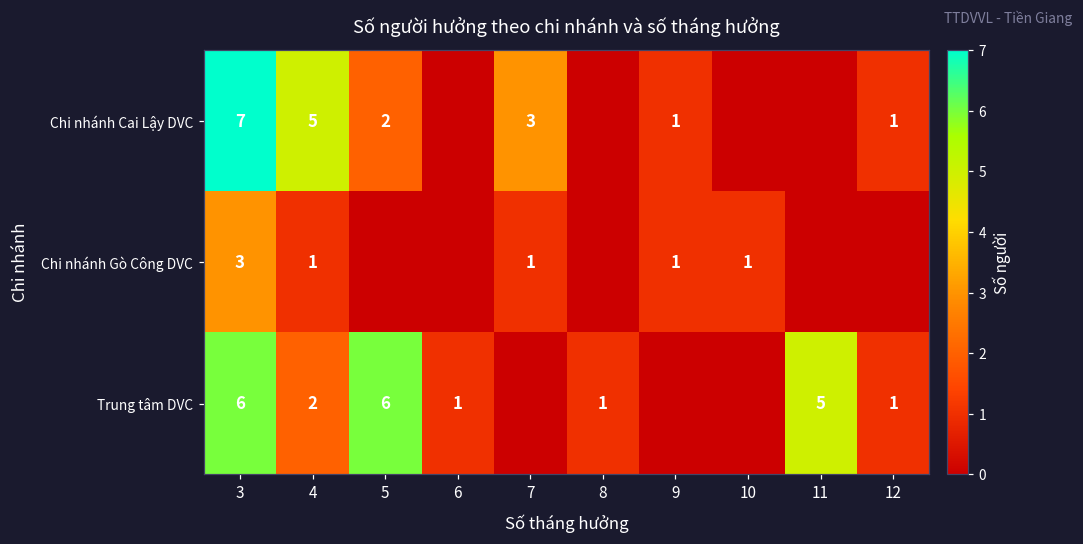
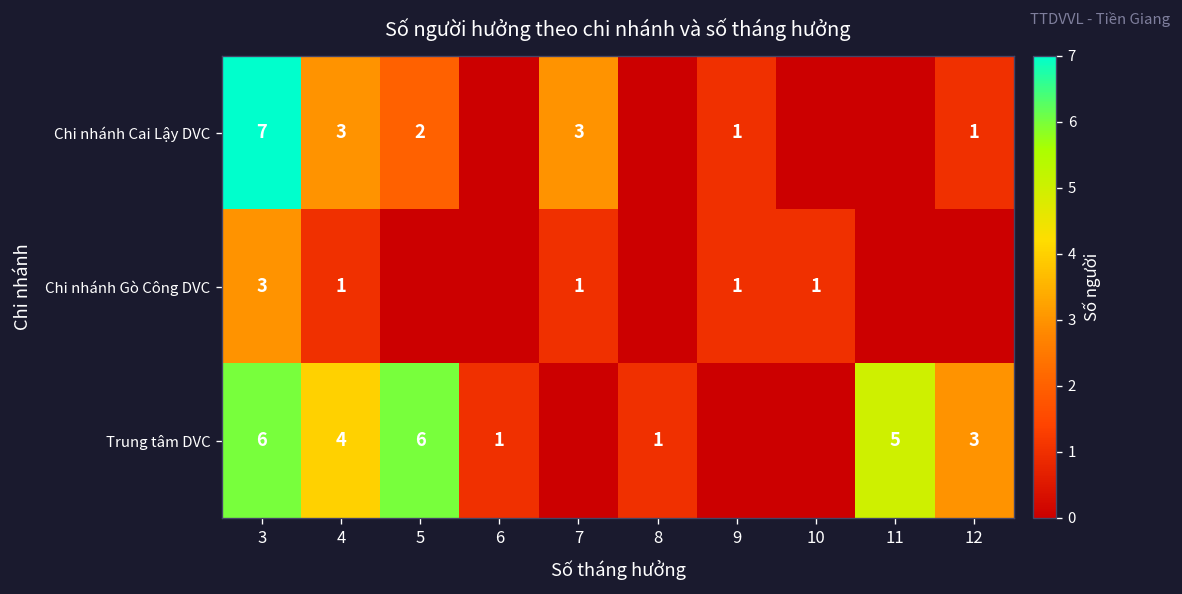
  {
    "Chi nhánh Cai Lậy DVC": {
      "3": 7,
-     "4": 5,
+     "4": 3,
      "5": 2,
      "7": 3,
      "9": 1,
      "12": 1
    },
    "Chi nhánh Gò Công DVC": {
      "3": 3,
      "4": 1,
      "7": 1,
      "9": 1,
      "10": 1
    },
    "Trung tâm DVC": {
      "3": 6,
-     "4": 2,
+     "4": 4,
      "5": 6,
      "6": 1,
      "8": 1,
      "11": 5,
-     "12": 1
+     "12": 3
    }
  }
